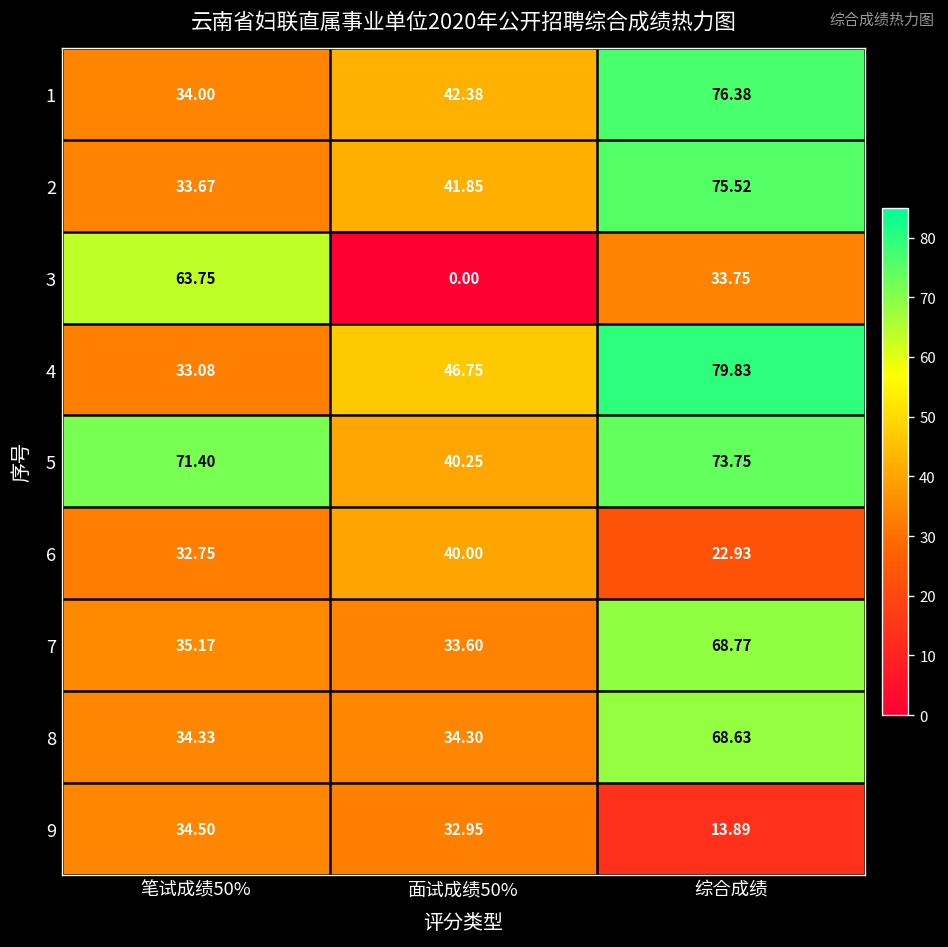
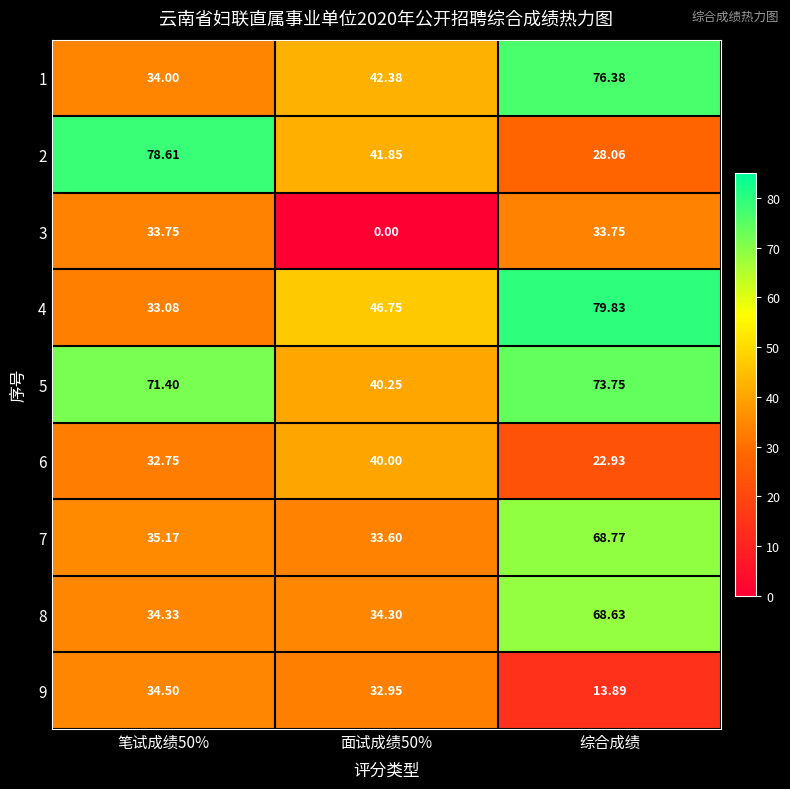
  {
    "1": {
      "笔试成绩50%": 34.00,
      "面试成绩50%": 42.38,
      "综合成绩": 76.38
    },
    "2": {
-     "笔试成绩50%": 33.67,
+     "笔试成绩50%": 78.61,
      "面试成绩50%": 41.85,
-     "综合成绩": 75.52
+     "综合成绩": 28.06
    },
    "3": {
-     "笔试成绩50%": 63.75,
+     "笔试成绩50%": 33.75,
      "面试成绩50%": 0.00,
      "综合成绩": 33.75
    },
    "4": {
      "笔试成绩50%": 33.08,
      "面试成绩50%": 46.75,
      "综合成绩": 79.83
    },
    "5": {
      "笔试成绩50%": 71.40,
      "面试成绩50%": 40.25,
      "综合成绩": 73.75
    },
    "6": {
      "笔试成绩50%": 32.75,
      "面试成绩50%": 40.00,
      "综合成绩": 22.93
    },
    "7": {
      "笔试成绩50%": 35.17,
      "面试成绩50%": 33.60,
      "综合成绩": 68.77
    },
    "8": {
      "笔试成绩50%": 34.33,
      "面试成绩50%": 34.30,
      "综合成绩": 68.63
    },
    "9": {
      "笔试成绩50%": 34.50,
      "面试成绩50%": 32.95,
      "综合成绩": 13.89
    }
  }
